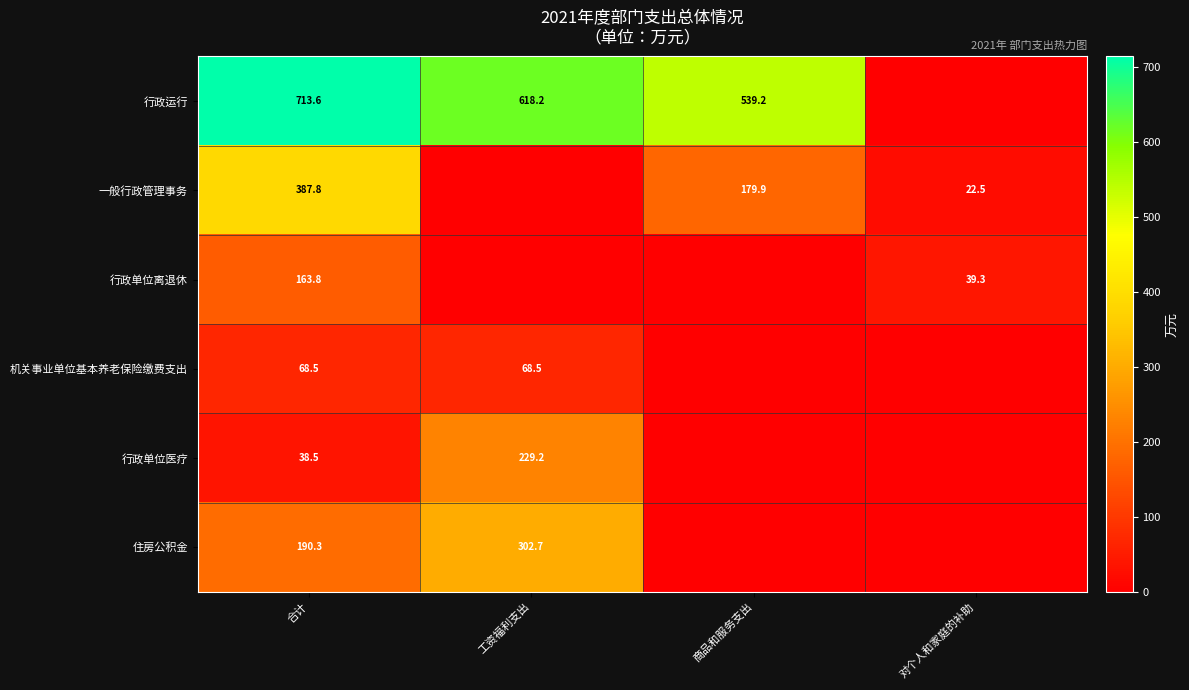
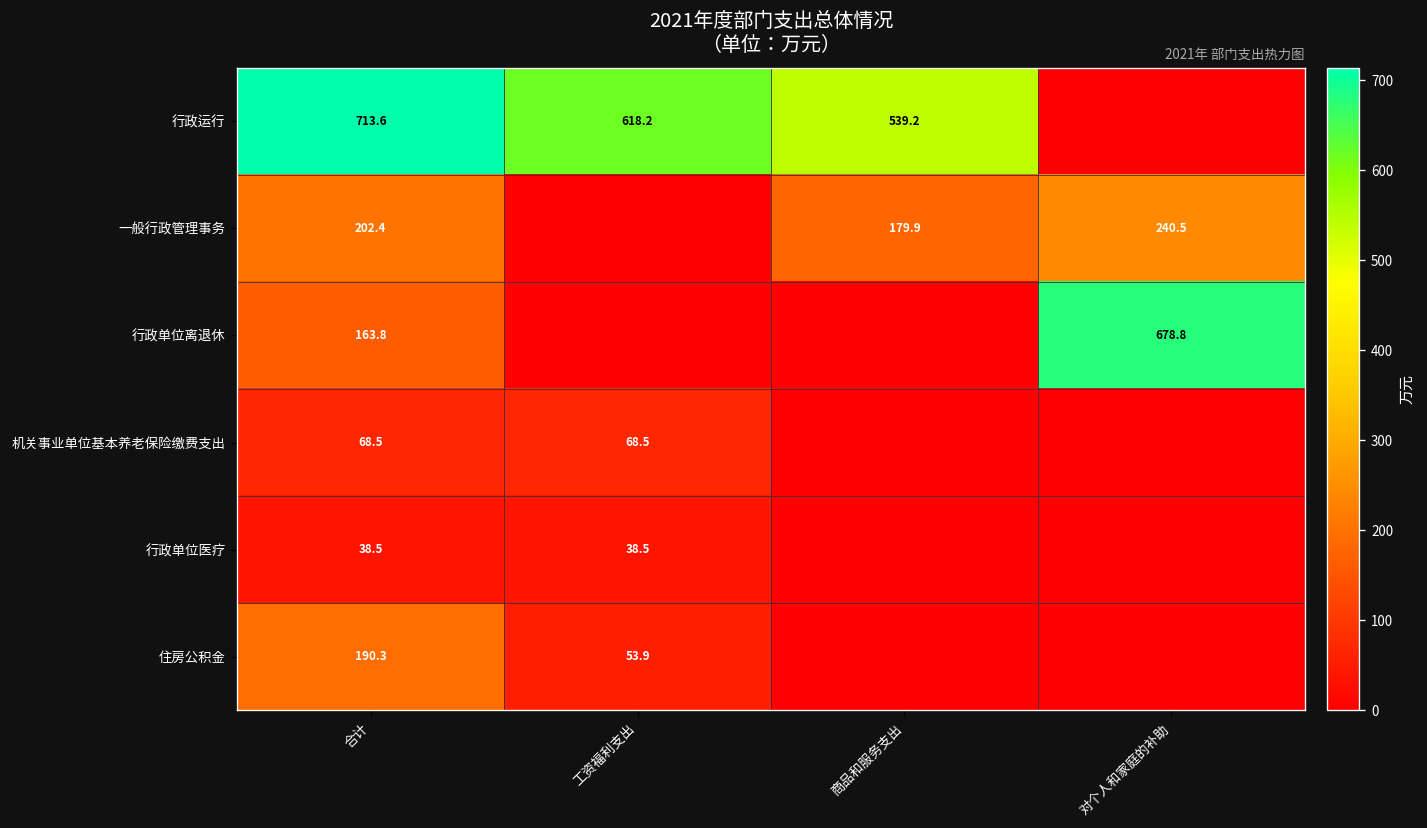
  {
    "行政运行": {
      "合计": 713.6,
      "工资福利支出": 618.2,
      "商品和服务支出": 539.2
    },
    "一般行政管理事务": {
-     "合计": 387.8,
+     "合计": 202.4,
      "商品和服务支出": 179.9,
-     "对个人和家庭的补助": 22.5
+     "对个人和家庭的补助": 240.5
    },
    "行政单位离退休": {
      "合计": 163.8,
-     "对个人和家庭的补助": 39.3
+     "对个人和家庭的补助": 678.8
    },
    "机关事业单位基本养老保险缴费支出": {
      "合计": 68.5,
      "工资福利支出": 68.5
    },
    "行政单位医疗": {
      "合计": 38.5,
-     "工资福利支出": 229.2
+     "工资福利支出": 38.5
    },
    "住房公积金": {
      "合计": 190.3,
-     "工资福利支出": 302.7
+     "工资福利支出": 53.9
    }
  }
